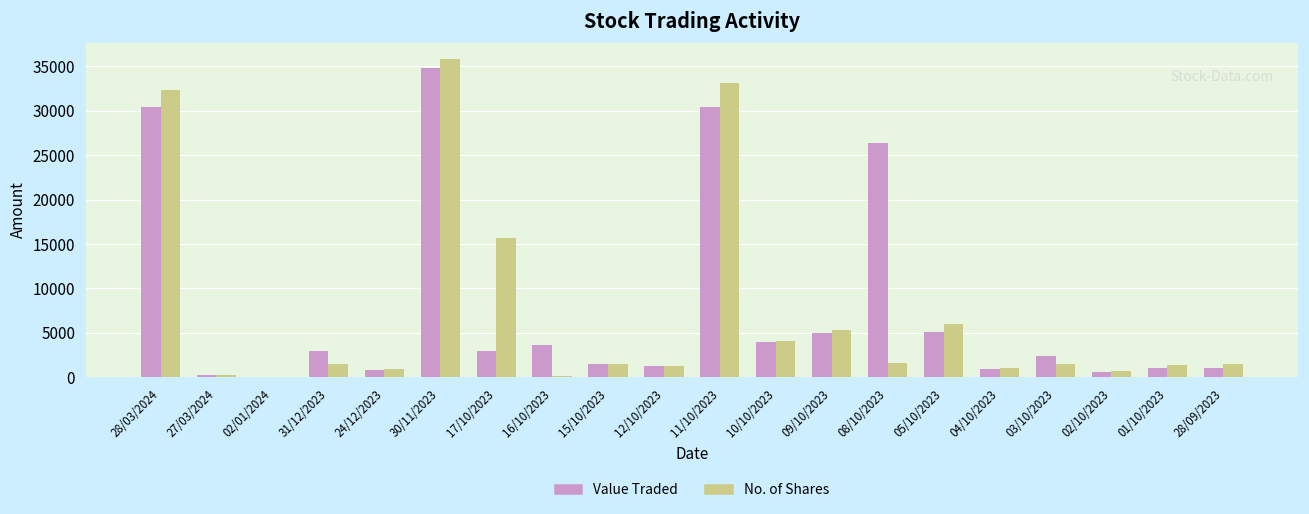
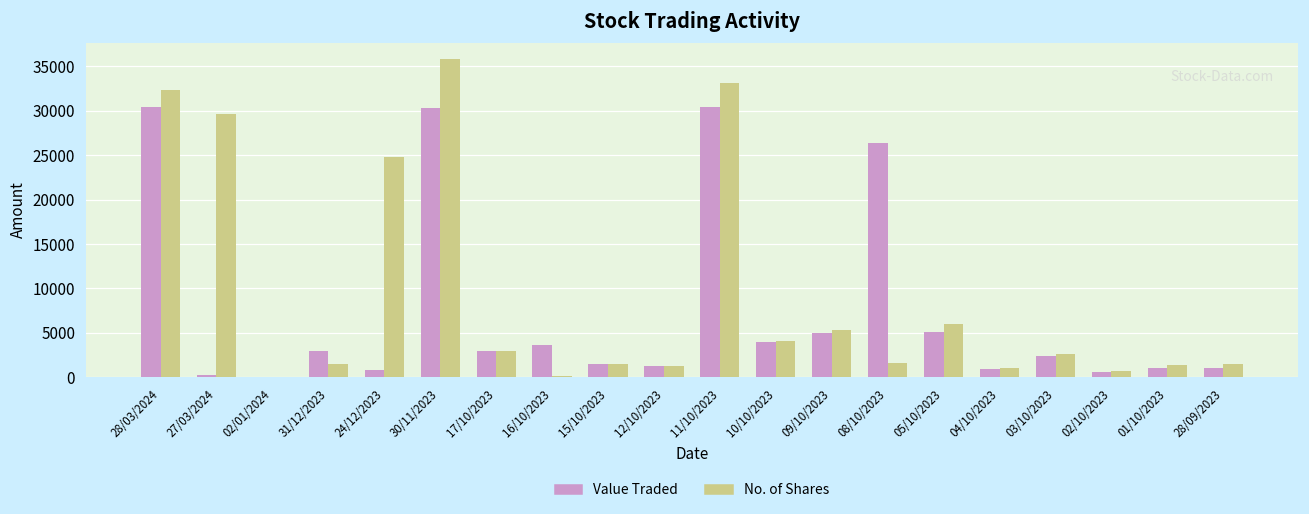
  {
    "Value Traded": {
      "28/03/2024": 30000,
      "31/12/2023": 3000,
      "24/12/2023": 1000,
-     "30/11/2023": 35000,
+     "30/11/2023": 30000,
      "17/10/2023": 3000,
      "16/10/2023": 4000,
      "15/10/2023": 1000,
      "12/10/2023": 1000,
      "11/10/2023": 30000,
      "10/10/2023": 4000,
      "09/10/2023": 5000,
      "08/10/2023": 26000,
      "05/10/2023": 5000,
      "04/10/2023": 1000,
      "03/10/2023": 2000,
      "02/10/2023": 1000,
      "01/10/2023": 1000,
      "28/09/2023": 1000
    },
    "No. of Shares": {
      "28/03/2024": 32000,
-     "27/03/2024": 0,
+     "27/03/2024": 30000,
      "31/12/2023": 1000,
-     "24/12/2023": 1000,
+     "24/12/2023": 25000,
      "30/11/2023": 36000,
-     "17/10/2023": 16000,
+     "17/10/2023": 3000,
      "15/10/2023": 1000,
      "12/10/2023": 1000,
      "11/10/2023": 33000,
      "10/10/2023": 4000,
      "09/10/2023": 5000,
      "08/10/2023": 2000,
      "05/10/2023": 6000,
      "04/10/2023": 1000,
-     "03/10/2023": 1000,
+     "03/10/2023": 3000,
      "02/10/2023": 1000,
      "01/10/2023": 1000,
      "28/09/2023": 2000
    }
  }
